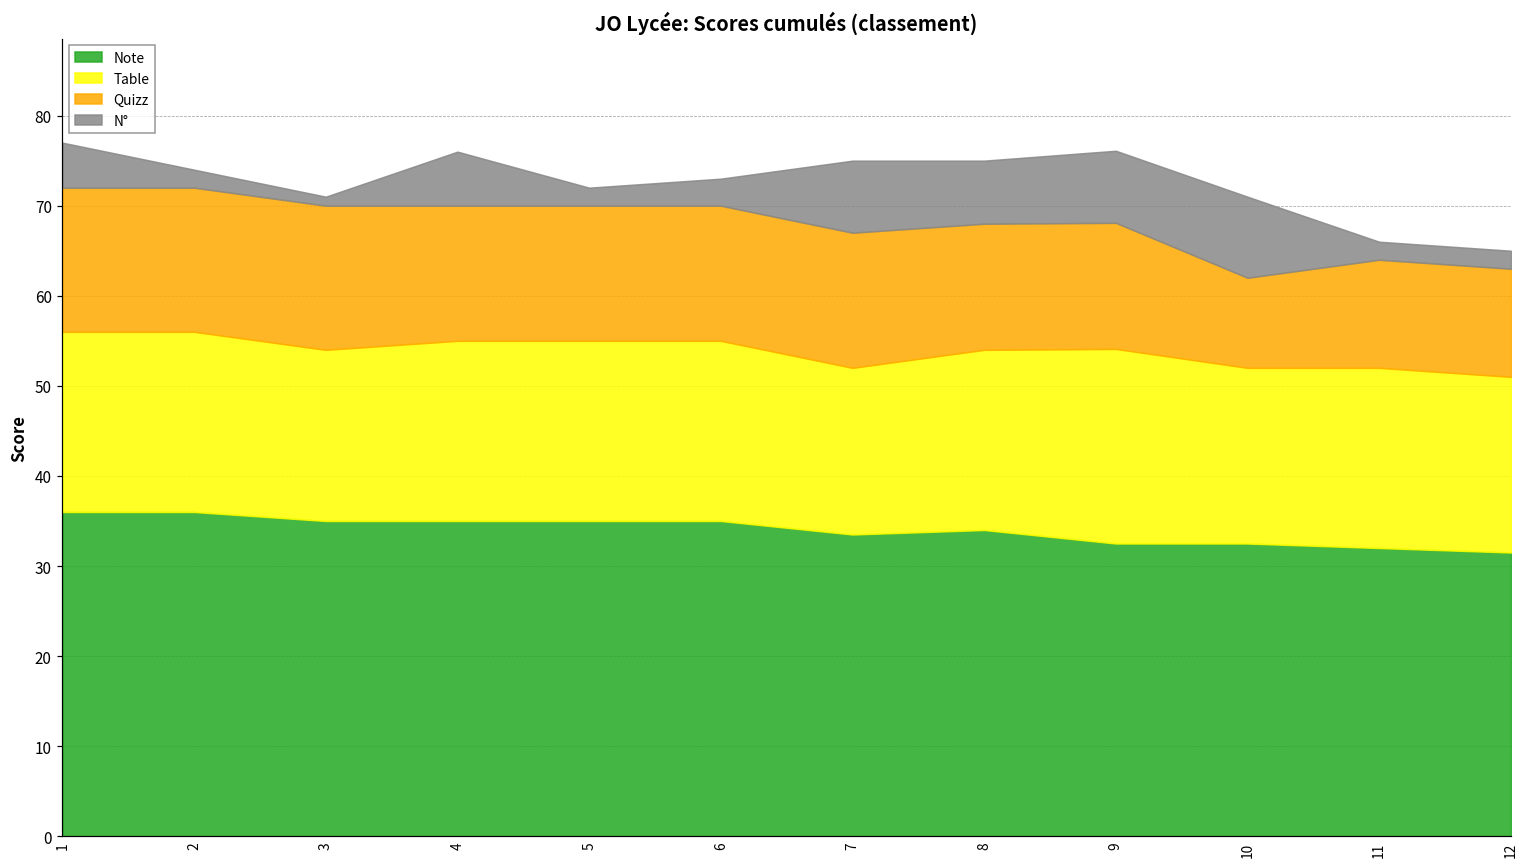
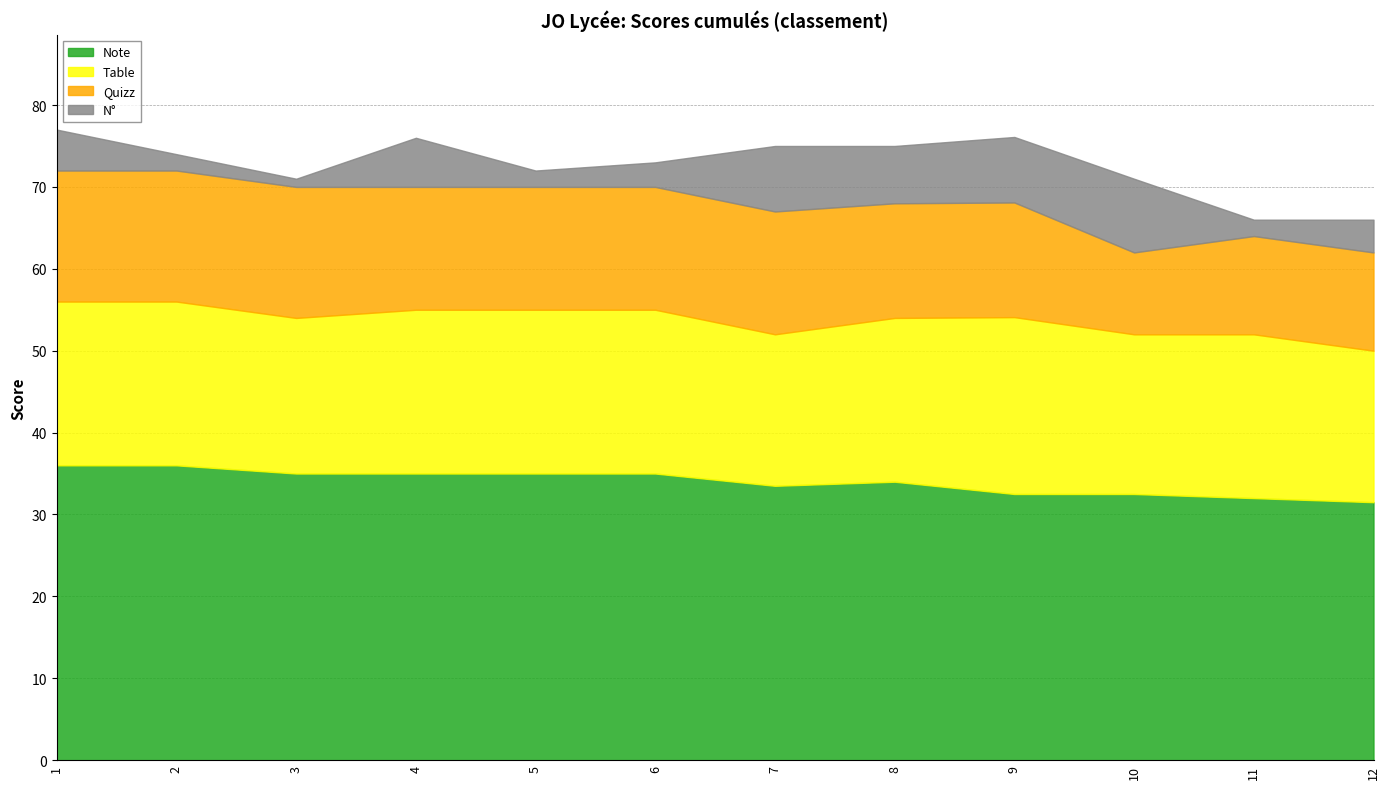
  {
    "Note": {
      "1": 36,
      "2": 36,
      "3": 35,
      "4": 35,
      "5": 35,
      "6": 35,
      "7": 34,
      "8": 34,
      "9": 33,
      "10": 33,
      "11": 32,
      "12": 32
    },
    "Table": {
      "1": 20,
      "2": 20,
      "3": 19,
      "4": 20,
      "5": 20,
      "6": 20,
      "7": 19,
      "8": 20,
      "9": 22,
      "10": 20,
      "11": 20,
-     "12": 20
+     "12": 19
    },
    "Quizz": {
      "1": 16,
      "2": 16,
      "3": 16,
      "4": 15,
      "5": 15,
      "6": 15,
      "7": 15,
      "8": 14,
      "9": 14,
      "10": 10,
      "11": 12,
      "12": 12
    },
    "N°": {
      "1": 5,
      "2": 2,
      "3": 1,
      "4": 6,
      "5": 2,
      "6": 3,
      "7": 8,
      "8": 7,
      "9": 8,
      "10": 9,
      "11": 2,
-     "12": 2
+     "12": 4
    }
  }
